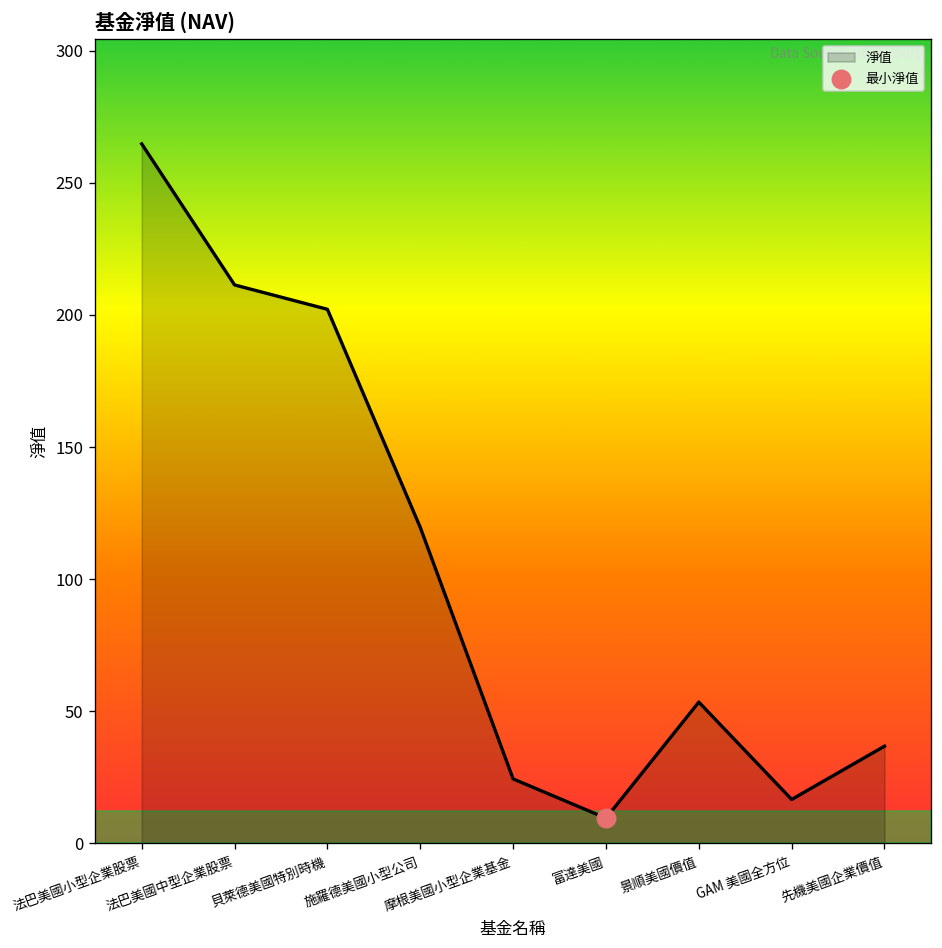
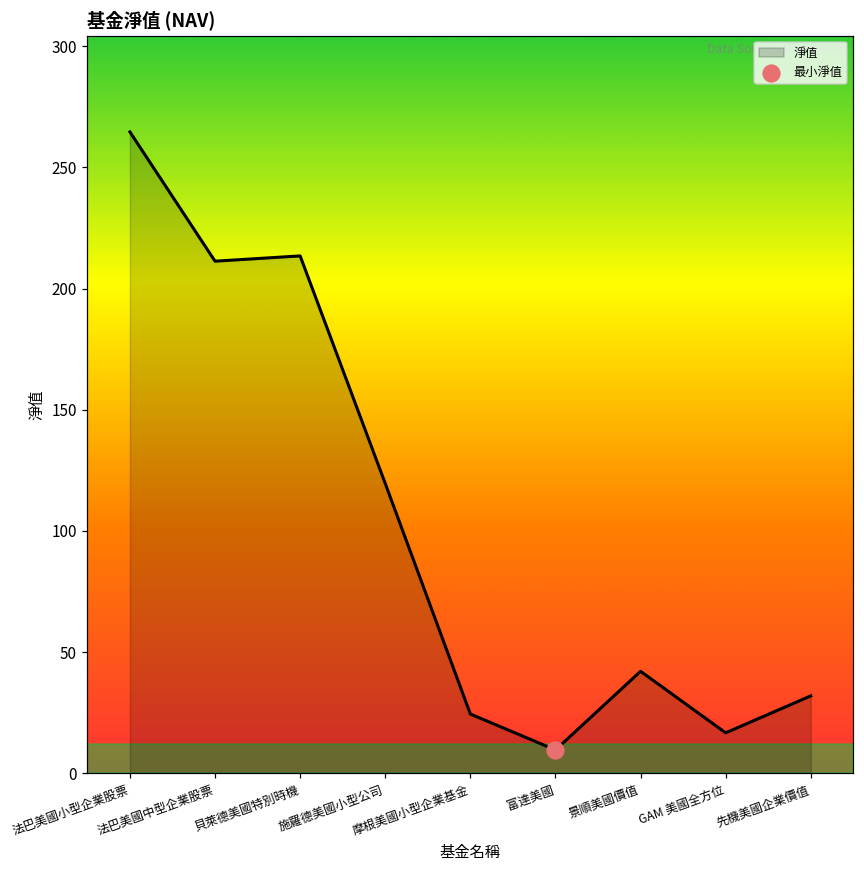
  {
    "淨值": {
      "法巴美國小型企業股票": 265,
      "法巴美國中型企業股票": 211,
-     "貝萊德美國特別時機": 202,
+     "貝萊德美國特別時機": 214,
      "施羅德美國小型公司": 120,
      "摩根美國小型企業基金": 24,
-     "景順美國價值": 53,
+     "景順美國價值": 42,
      "GAM 美國全方位": 17,
-     "先機美國企業價值": 37
+     "先機美國企業價值": 32
    }
  }
